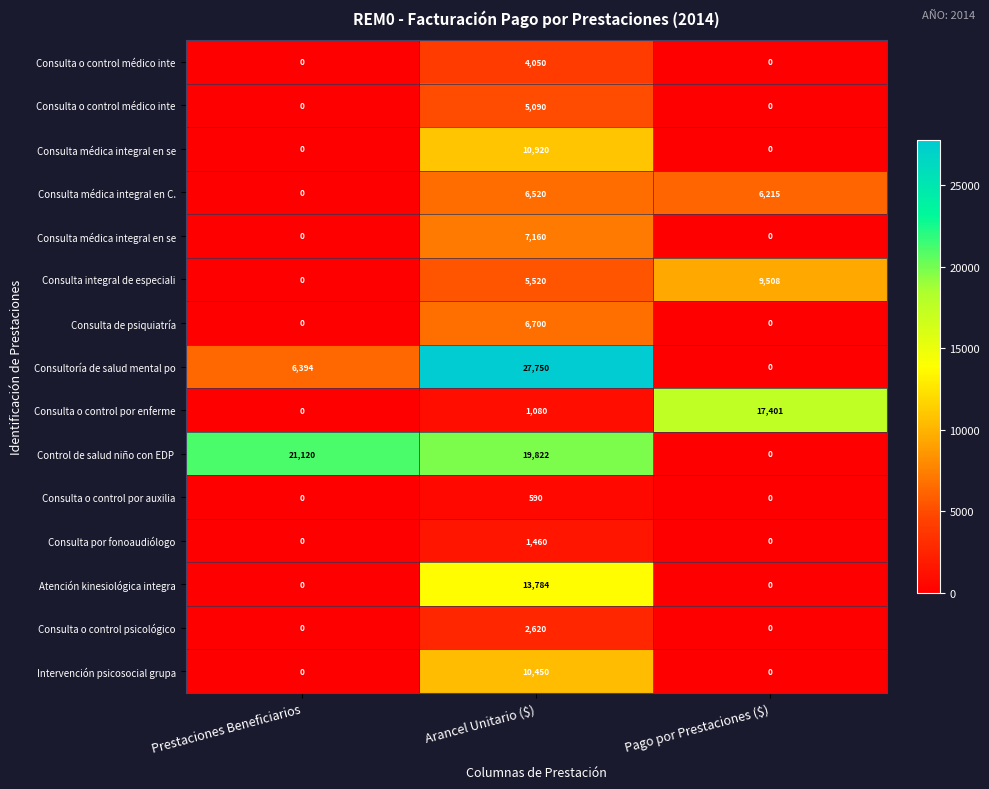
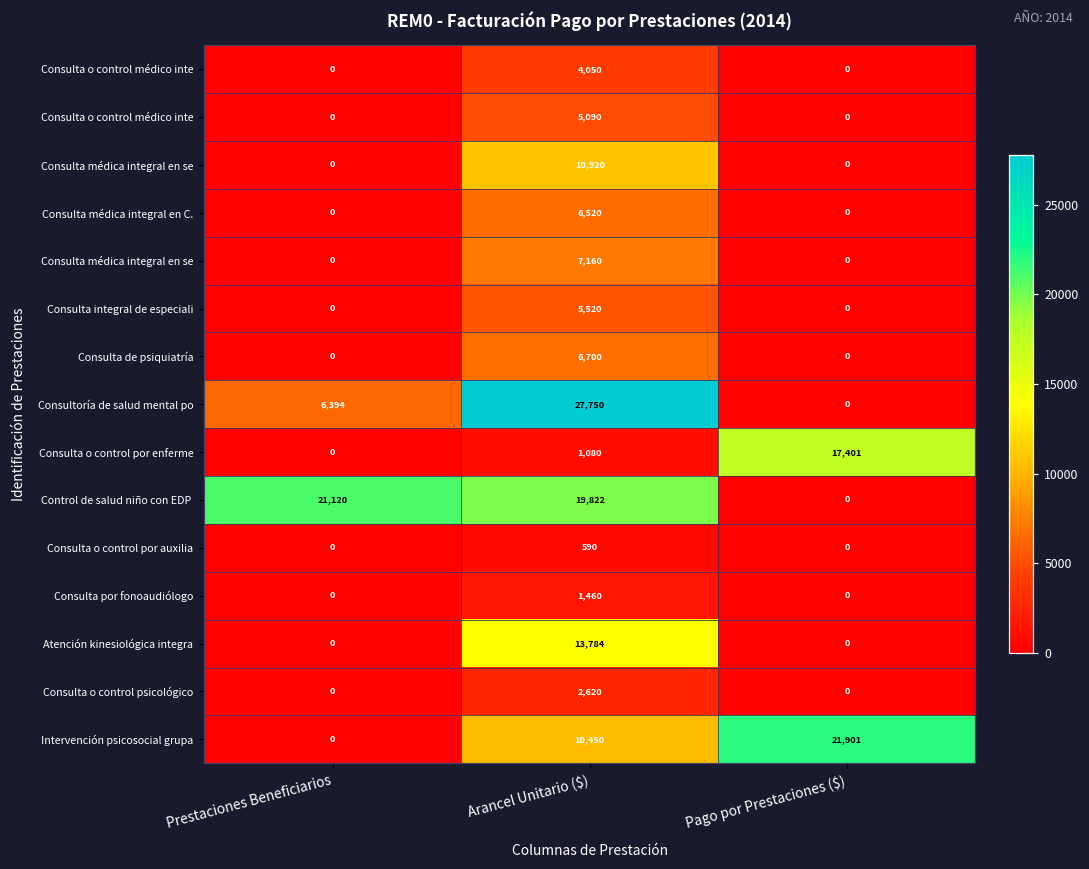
  {
    "Consulta médica integral en C.": {
      "Prestaciones Beneficiarios": "0",
      "Arancel Unitario ($)": "6,520",
-     "Pago por Prestaciones ($)": "6,215"
+     "Pago por Prestaciones ($)": "0"
    },
    "Consulta integral de especiali": {
      "Prestaciones Beneficiarios": "0",
      "Arancel Unitario ($)": "5,520",
-     "Pago por Prestaciones ($)": "9,508"
+     "Pago por Prestaciones ($)": "0"
    },
    "Consulta de psiquiatría": {
      "Prestaciones Beneficiarios": "0",
      "Arancel Unitario ($)": "6,700",
      "Pago por Prestaciones ($)": "0"
    },
    "Consultoría de salud mental po": {
      "Prestaciones Beneficiarios": "6,394",
      "Arancel Unitario ($)": "27,750",
      "Pago por Prestaciones ($)": "0"
    },
    "Consulta o control por enferme": {
      "Prestaciones Beneficiarios": "0",
      "Arancel Unitario ($)": "1,080",
      "Pago por Prestaciones ($)": "17,401"
    },
    "Control de salud niño con EDP": {
      "Prestaciones Beneficiarios": "21,120",
      "Arancel Unitario ($)": "19,822",
      "Pago por Prestaciones ($)": "0"
    },
    "Consulta o control por auxilia": {
      "Prestaciones Beneficiarios": "0",
      "Arancel Unitario ($)": "590",
      "Pago por Prestaciones ($)": "0"
    },
    "Consulta por fonoaudiólogo": {
      "Prestaciones Beneficiarios": "0",
      "Arancel Unitario ($)": "1,460",
      "Pago por Prestaciones ($)": "0"
    },
    "Atención kinesiológica integra": {
      "Prestaciones Beneficiarios": "0",
      "Arancel Unitario ($)": "13,784",
      "Pago por Prestaciones ($)": "0"
    },
    "Consulta o control psicológico": {
      "Prestaciones Beneficiarios": "0",
      "Arancel Unitario ($)": "2,620",
      "Pago por Prestaciones ($)": "0"
    },
    "Intervención psicosocial grupa": {
      "Prestaciones Beneficiarios": "0",
      "Arancel Unitario ($)": "10,450",
-     "Pago por Prestaciones ($)": "0"
+     "Pago por Prestaciones ($)": "21,901"
    }
  }
